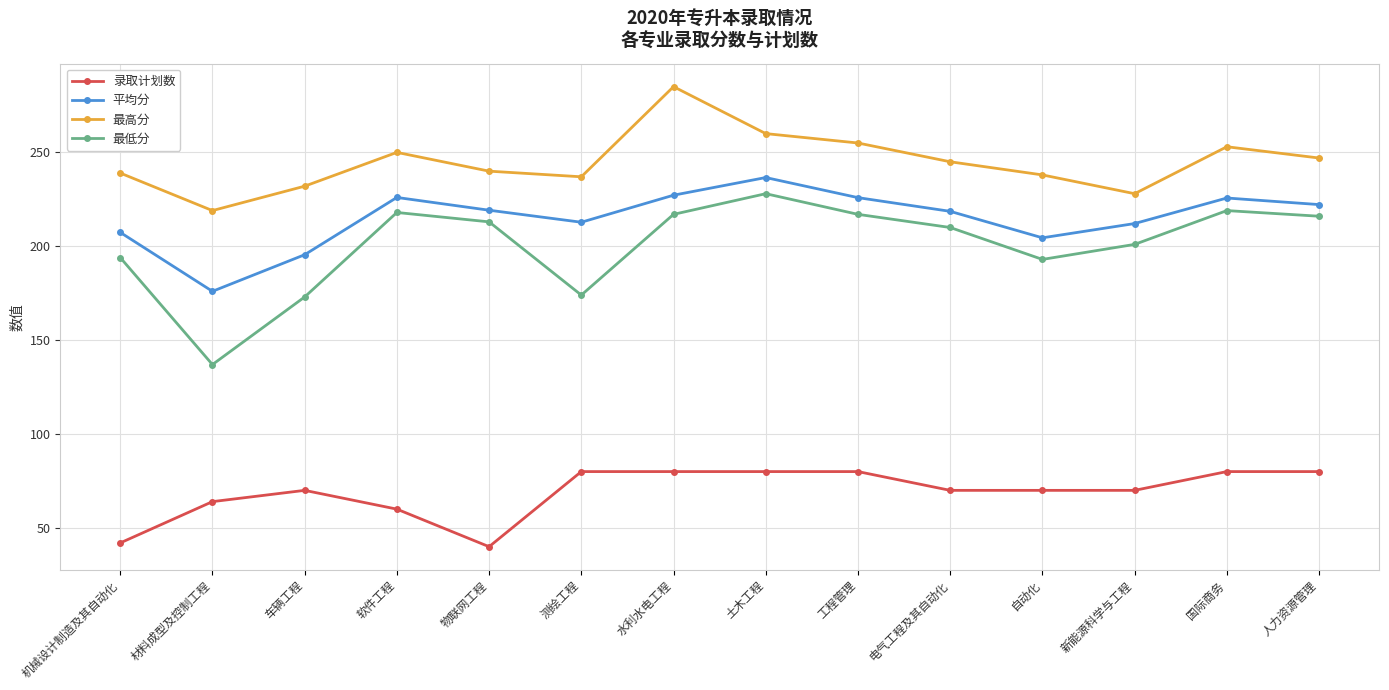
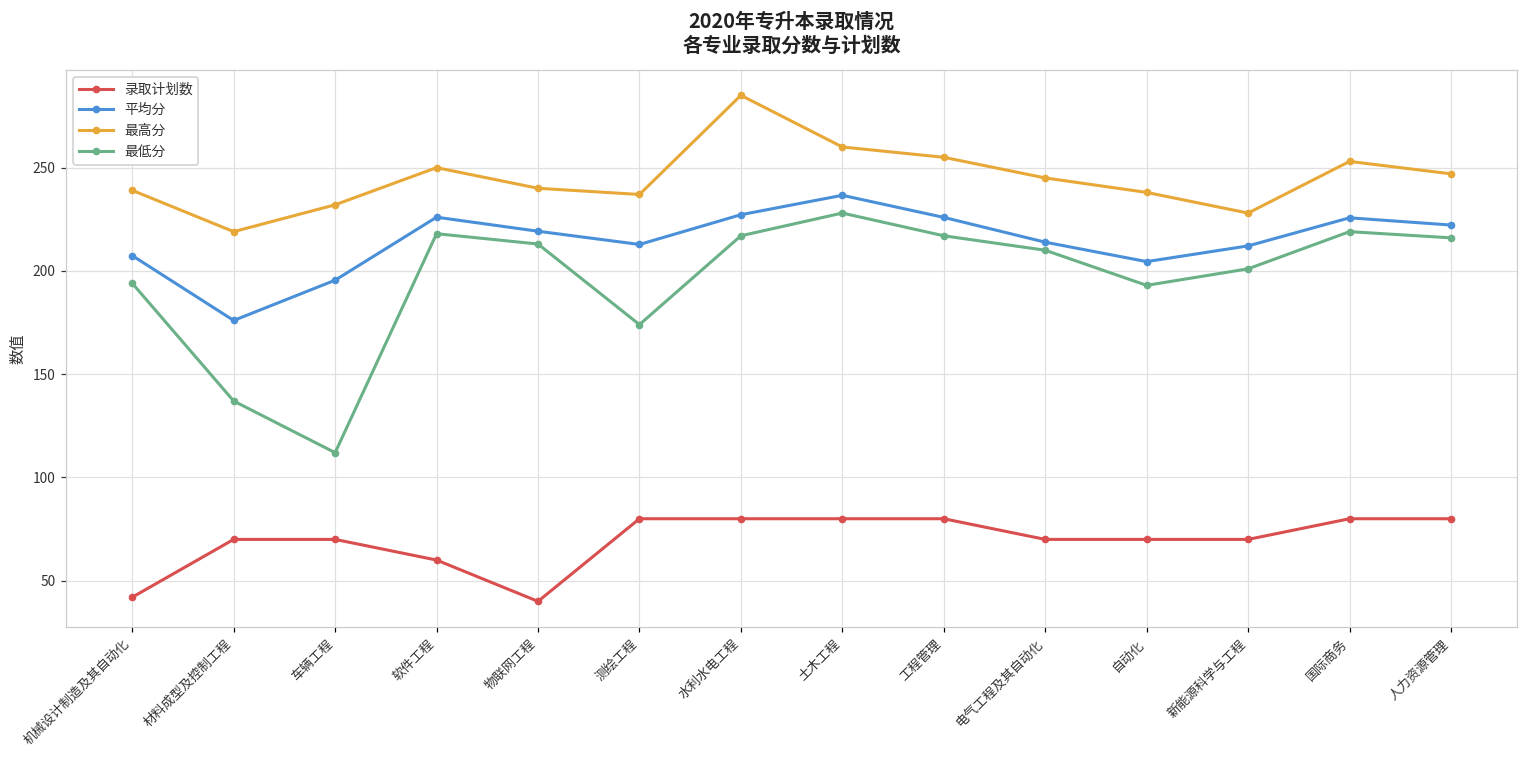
  {
    "录取计划数": {
      "机械设计制造及其自动化": 42,
-     "材料成型及控制工程": 64,
+     "材料成型及控制工程": 70,
      "车辆工程": 70,
      "软件工程": 60,
      "物联网工程": 40,
      "测绘工程": 80,
      "水利水电工程": 80,
      "土木工程": 80,
      "工程管理": 80,
      "电气工程及其自动化": 70,
      "自动化": 70,
      "新能源科学与工程": 70,
      "国际商务": 80,
      "人力资源管理": 80
    },
    "平均分": {
      "机械设计制造及其自动化": 207,
      "材料成型及控制工程": 176,
      "车辆工程": 196,
      "软件工程": 226,
      "物联网工程": 219,
      "测绘工程": 213,
      "水利水电工程": 227,
      "土木工程": 237,
      "工程管理": 226,
-     "电气工程及其自动化": 219,
+     "电气工程及其自动化": 214,
      "自动化": 205,
      "新能源科学与工程": 212,
      "国际商务": 226,
      "人力资源管理": 222
    },
    "最高分": {
      "机械设计制造及其自动化": 239,
      "材料成型及控制工程": 219,
      "车辆工程": 232,
      "软件工程": 250,
      "物联网工程": 240,
      "测绘工程": 237,
      "水利水电工程": 285,
      "土木工程": 260,
      "工程管理": 255,
      "电气工程及其自动化": 245,
      "自动化": 238,
      "新能源科学与工程": 228,
      "国际商务": 253,
      "人力资源管理": 247
    },
    "最低分": {
      "机械设计制造及其自动化": 194,
      "材料成型及控制工程": 137,
-     "车辆工程": 173,
+     "车辆工程": 112,
      "软件工程": 218,
      "物联网工程": 213,
      "测绘工程": 174,
      "水利水电工程": 217,
      "土木工程": 228,
      "工程管理": 217,
      "电气工程及其自动化": 210,
      "自动化": 193,
      "新能源科学与工程": 201,
      "国际商务": 219,
      "人力资源管理": 216
    }
  }
